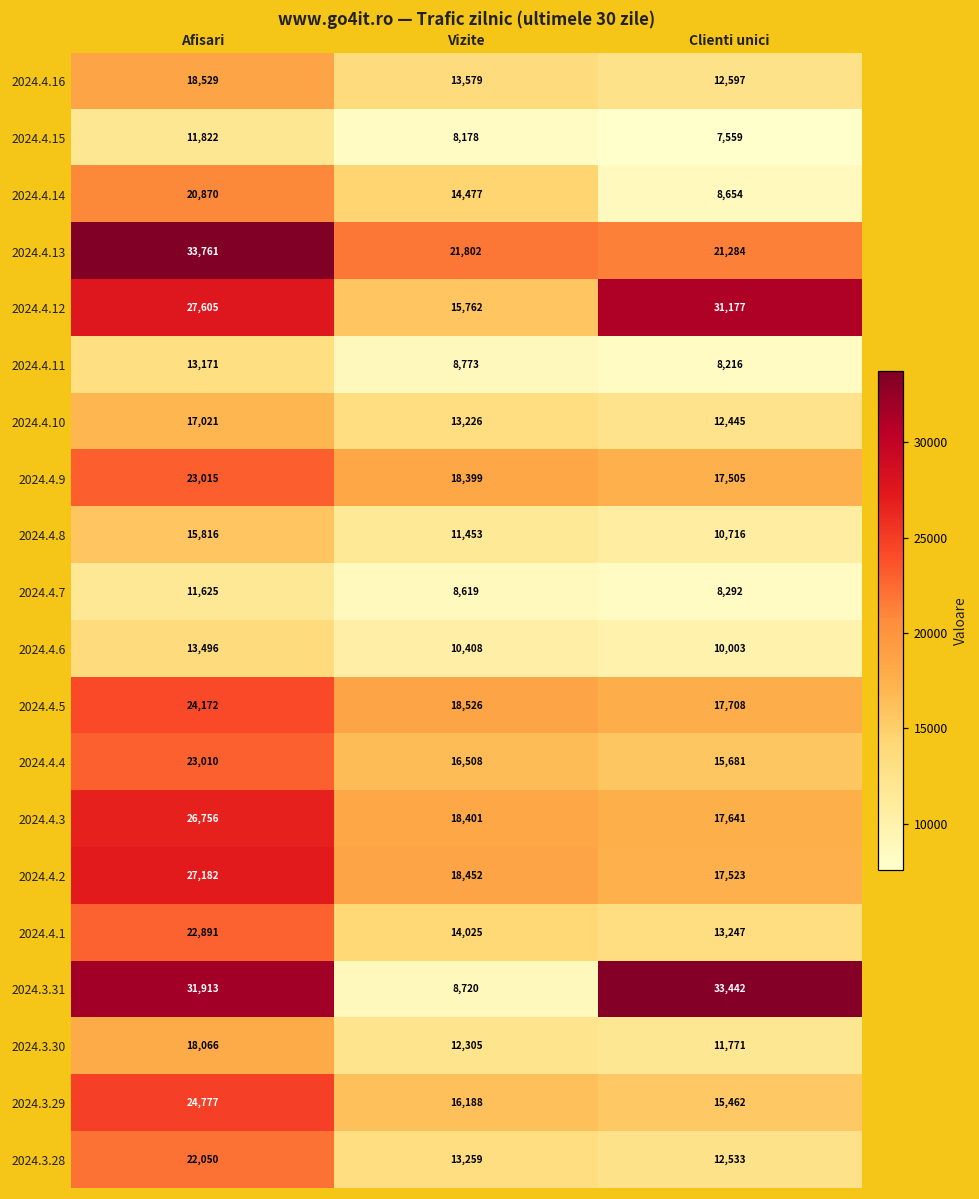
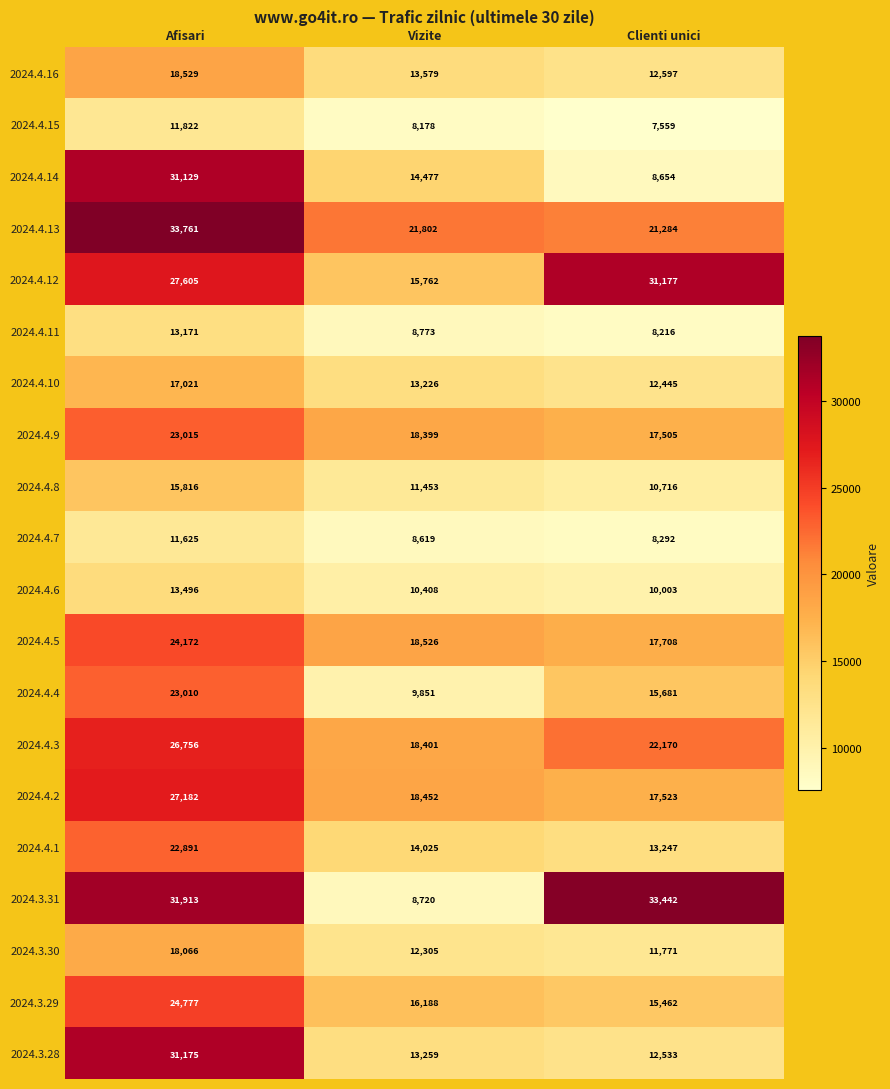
  {
    "2024.4.16": {
      "Afisari": "18,529",
      "Vizite": "13,579",
      "Clienti unici": "12,597"
    },
    "2024.4.15": {
      "Afisari": "11,822",
      "Vizite": "8,178",
      "Clienti unici": "7,559"
    },
    "2024.4.14": {
-     "Afisari": "20,870",
+     "Afisari": "31,129",
      "Vizite": "14,477",
      "Clienti unici": "8,654"
    },
    "2024.4.13": {
      "Afisari": "33,761",
      "Vizite": "21,802",
      "Clienti unici": "21,284"
    },
    "2024.4.12": {
      "Afisari": "27,605",
      "Vizite": "15,762",
      "Clienti unici": "31,177"
    },
    "2024.4.11": {
      "Afisari": "13,171",
      "Vizite": "8,773",
      "Clienti unici": "8,216"
    },
    "2024.4.10": {
      "Afisari": "17,021",
      "Vizite": "13,226",
      "Clienti unici": "12,445"
    },
    "2024.4.9": {
      "Afisari": "23,015",
      "Vizite": "18,399",
      "Clienti unici": "17,505"
    },
    "2024.4.8": {
      "Afisari": "15,816",
      "Vizite": "11,453",
      "Clienti unici": "10,716"
    },
    "2024.4.7": {
      "Afisari": "11,625",
      "Vizite": "8,619",
      "Clienti unici": "8,292"
    },
    "2024.4.6": {
      "Afisari": "13,496",
      "Vizite": "10,408",
      "Clienti unici": "10,003"
    },
    "2024.4.5": {
      "Afisari": "24,172",
      "Vizite": "18,526",
      "Clienti unici": "17,708"
    },
    "2024.4.4": {
      "Afisari": "23,010",
-     "Vizite": "16,508",
+     "Vizite": "9,851",
      "Clienti unici": "15,681"
    },
    "2024.4.3": {
      "Afisari": "26,756",
      "Vizite": "18,401",
-     "Clienti unici": "17,641"
+     "Clienti unici": "22,170"
    },
    "2024.4.2": {
      "Afisari": "27,182",
      "Vizite": "18,452",
      "Clienti unici": "17,523"
    },
    "2024.4.1": {
      "Afisari": "22,891",
      "Vizite": "14,025",
      "Clienti unici": "13,247"
    },
    "2024.3.31": {
      "Afisari": "31,913",
      "Vizite": "8,720",
      "Clienti unici": "33,442"
    },
    "2024.3.30": {
      "Afisari": "18,066",
      "Vizite": "12,305",
      "Clienti unici": "11,771"
    },
    "2024.3.29": {
      "Afisari": "24,777",
      "Vizite": "16,188",
      "Clienti unici": "15,462"
    },
    "2024.3.28": {
-     "Afisari": "22,050",
+     "Afisari": "31,175",
      "Vizite": "13,259",
      "Clienti unici": "12,533"
    }
  }
